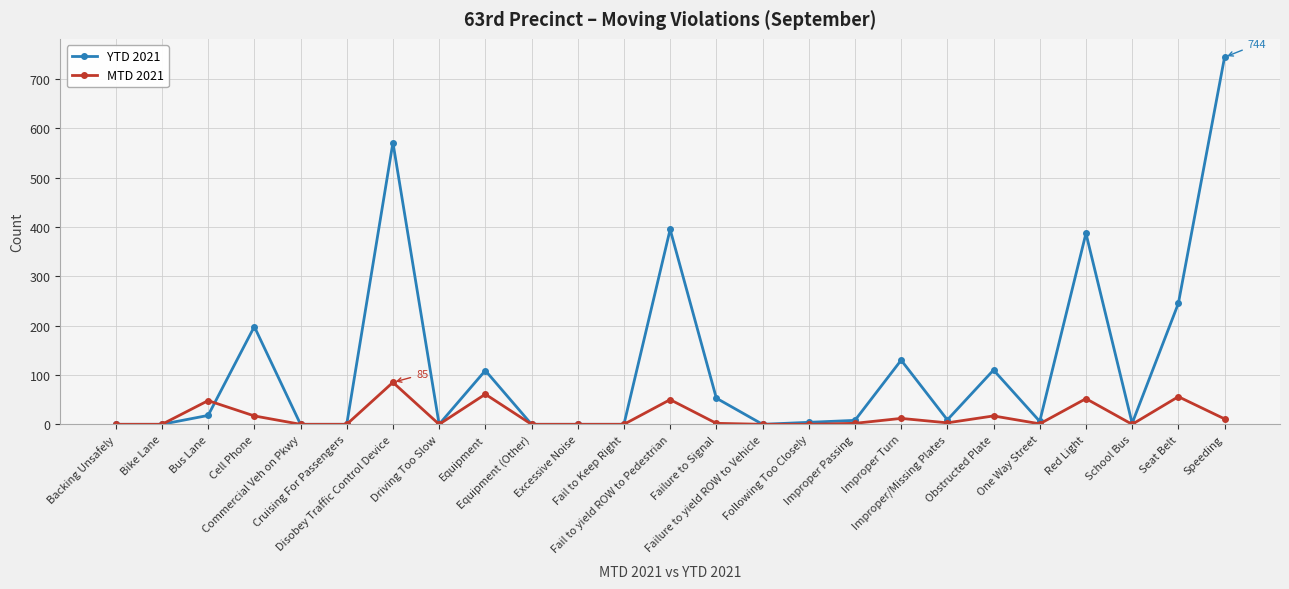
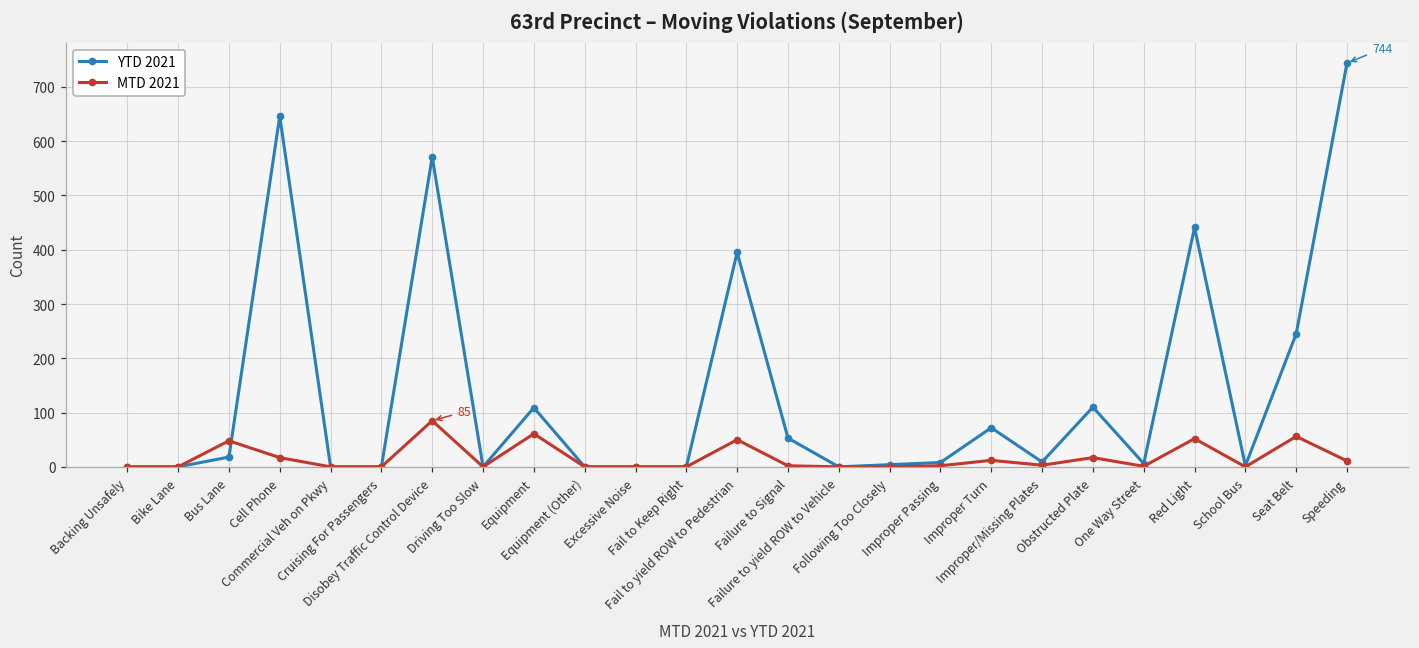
  {
    "YTD 2021": {
      "Bus Lane": 20,
-     "Cell Phone": 200,
+     "Cell Phone": 650,
      "Disobey Traffic Control Device": 570,
      "Equipment": 110,
      "Fail to yield ROW to Pedestrian": 400,
      "Failure to Signal": 50,
      "Improper Passing": 10,
-     "Improper Turn": 130,
+     "Improper Turn": 70,
      "Improper/Missing Plates": 10,
      "Obstructed Plate": 110,
-     "Red Light": 390,
+     "Red Light": 440,
      "Seat Belt": 250
    },
    "MTD 2021": {
      "Disobey Traffic Control Device": 85
    }
  }
